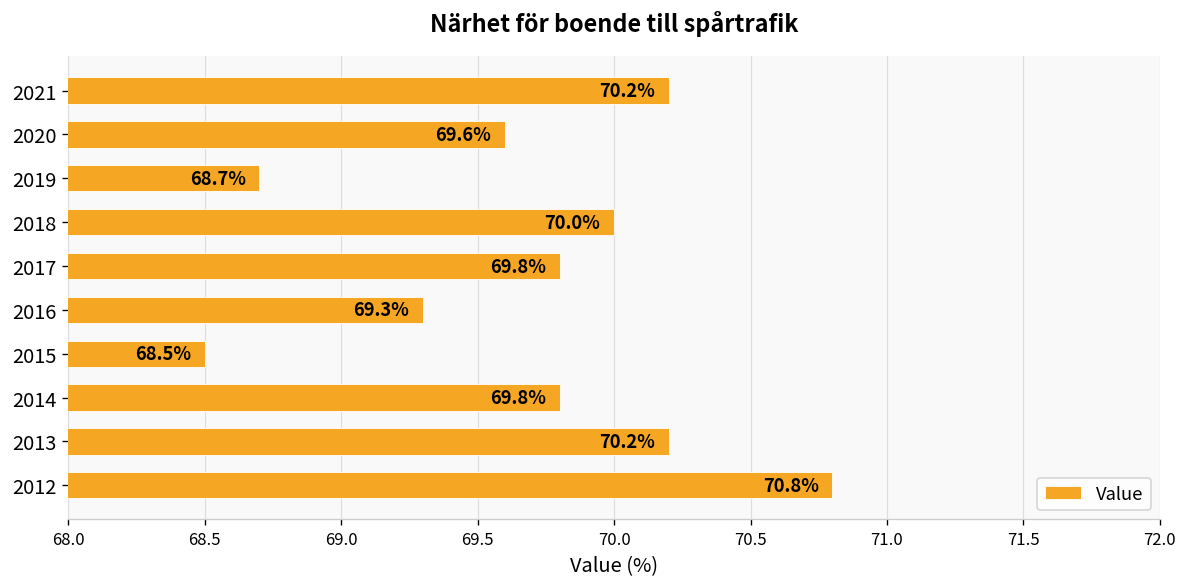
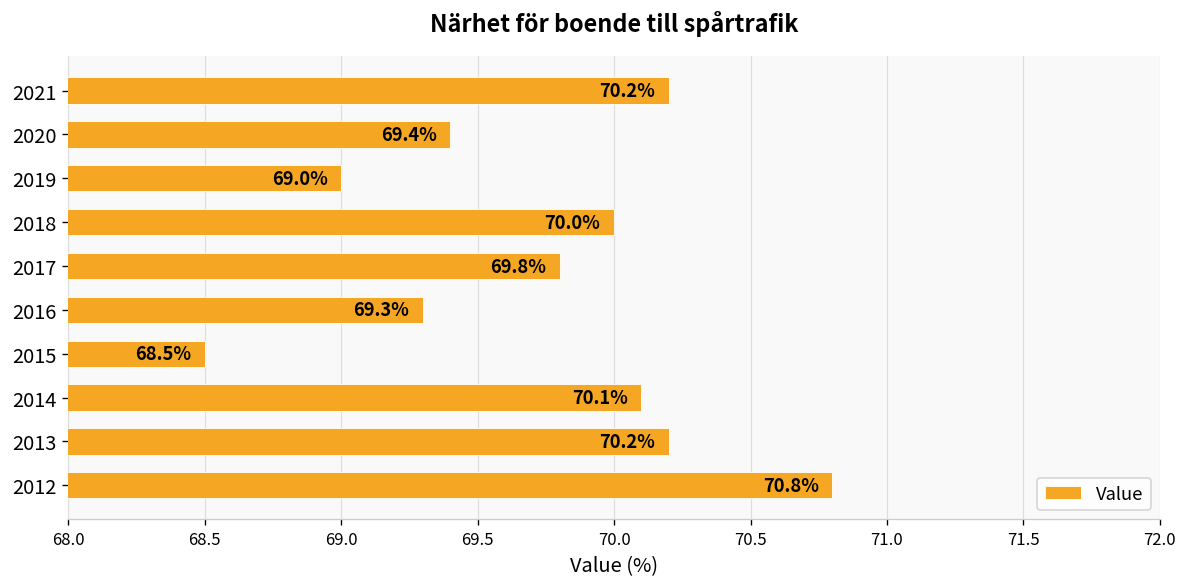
  {
    "2021": "70.2%",
-   "2020": "69.6%",
-   "2019": "68.7%",
+   "2020": "69.4%",
+   "2019": "69.0%",
    "2018": "70.0%",
    "2017": "69.8%",
    "2016": "69.3%",
    "2015": "68.5%",
-   "2014": "69.8%",
+   "2014": "70.1%",
    "2013": "70.2%",
    "2012": "70.8%"
  }
